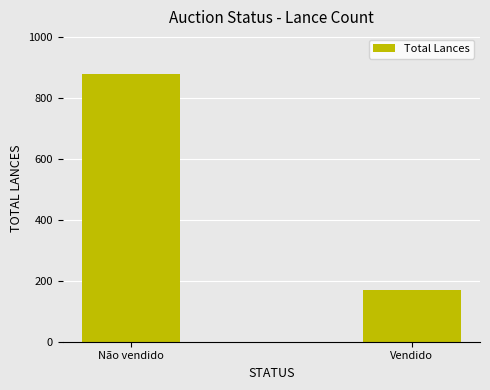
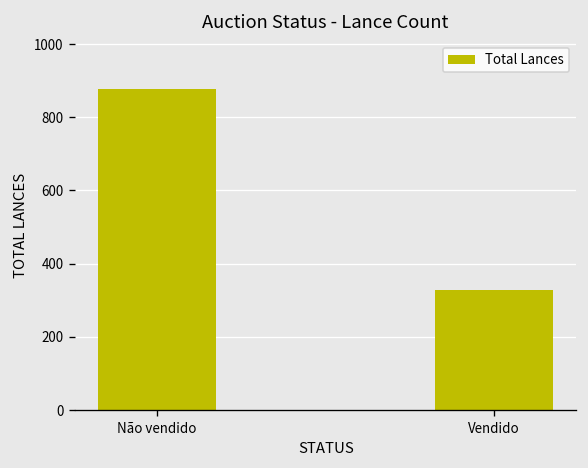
  {
    "Não vendido": 880,
-   "Vendido": 170
+   "Vendido": 330
  }
